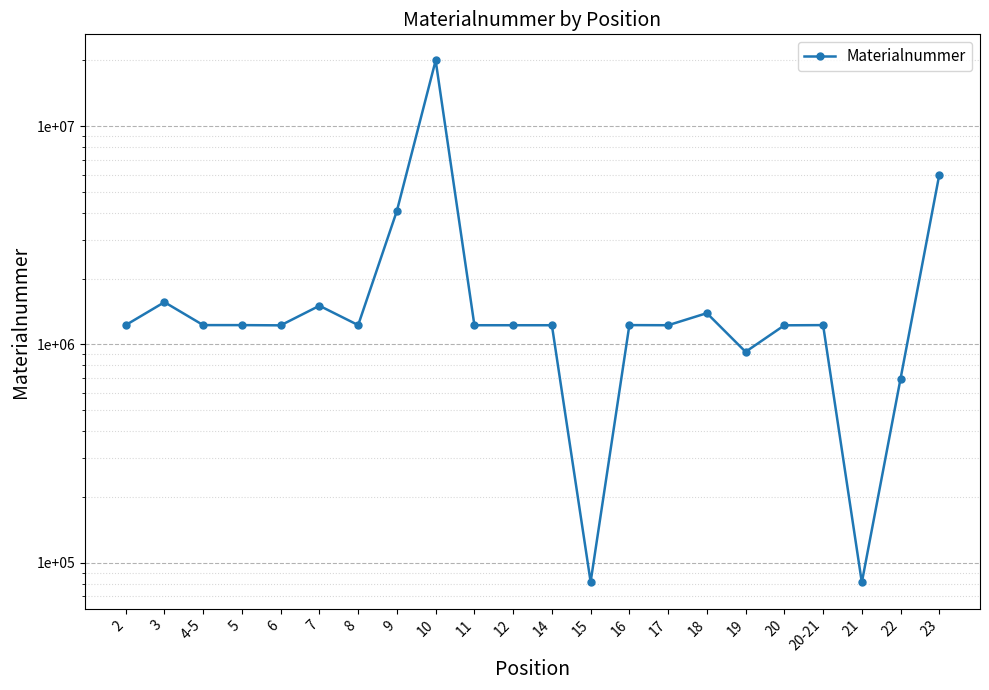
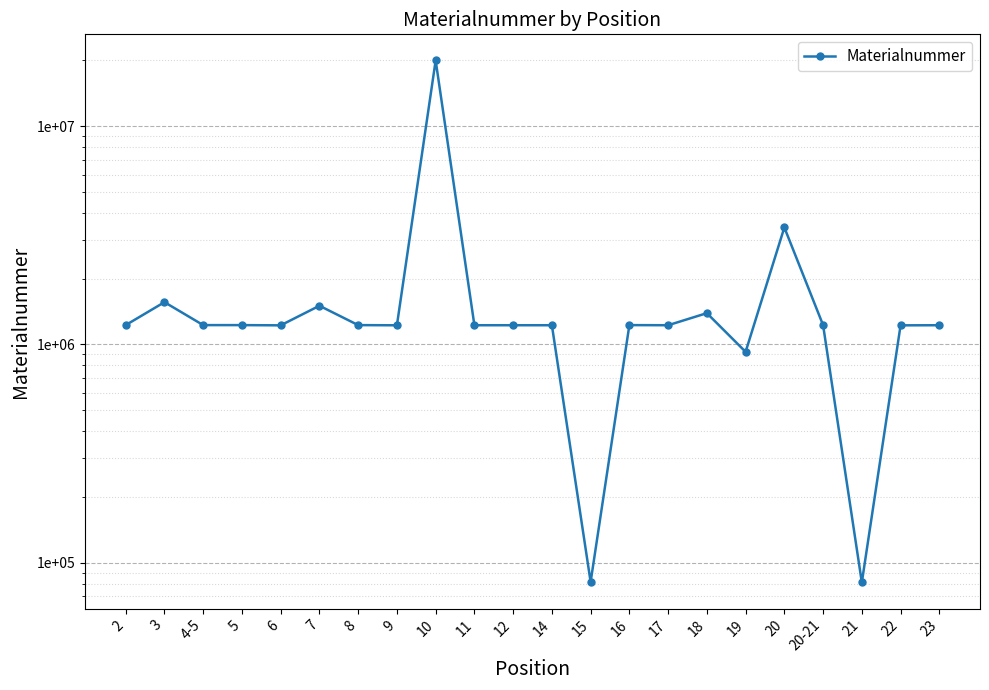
  {
    "2": 1200000,
    "3": 1600000,
    "4-5": 1200000,
    "5": 1200000,
    "6": 1200000,
    "7": 1500000,
    "8": 1200000,
-   "9": 4100000,
+   "9": 1200000,
    "10": 20000000,
    "11": 1200000,
    "12": 1200000,
    "14": 1200000,
    "15": 81000,
    "16": 1200000,
    "17": 1200000,
    "18": 1400000,
    "19": 920000,
-   "20": 1200000,
+   "20": 3400000,
    "20-21": 1200000,
    "21": 81000,
-   "22": 700000,
-   "23": 6000000
+   "22": 1200000,
+   "23": 1200000
  }
